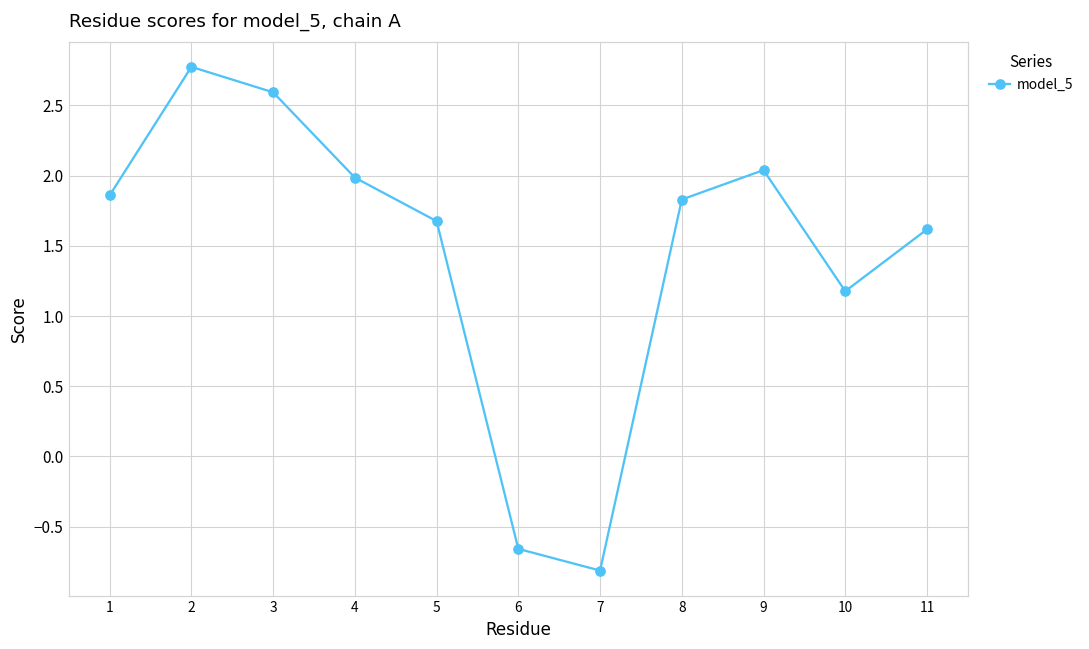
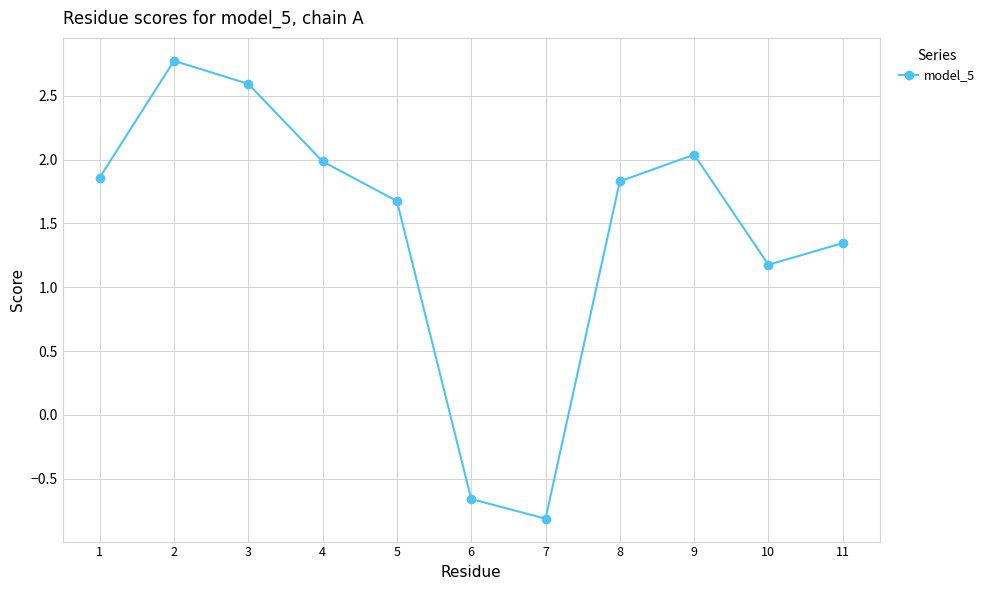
  {
    "1": 1.86,
    "2": 2.77,
    "3": 2.59,
    "4": 1.99,
    "5": 1.68,
    "6": -0.66,
    "7": -0.81,
    "8": 1.83,
    "9": 2.04,
    "10": 1.18,
-   "11": 1.62
+   "11": 1.35
  }
